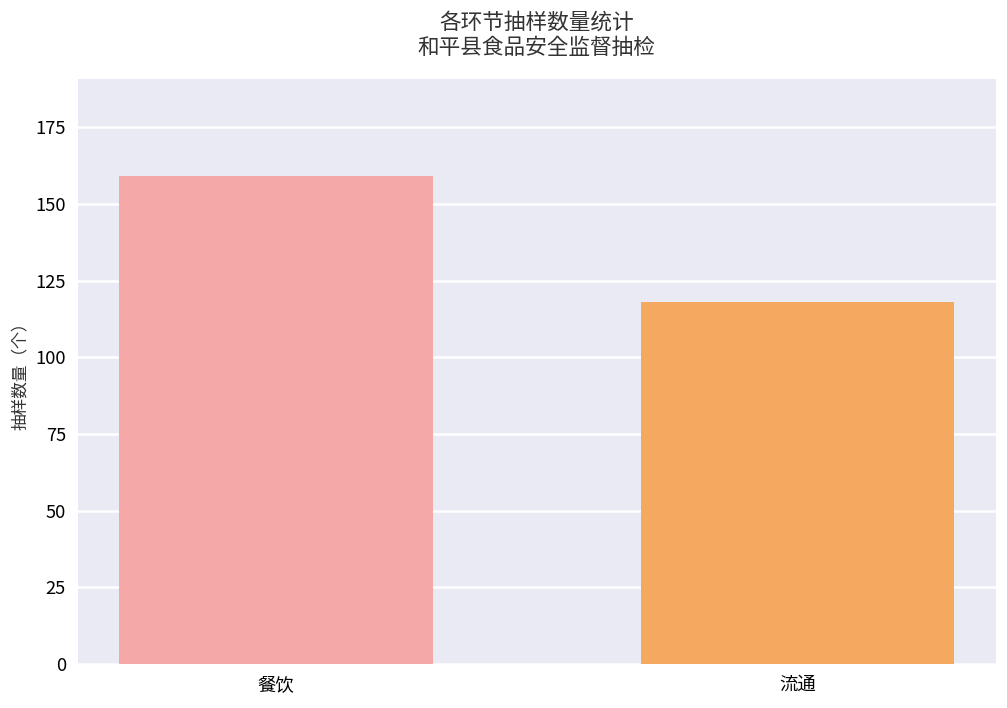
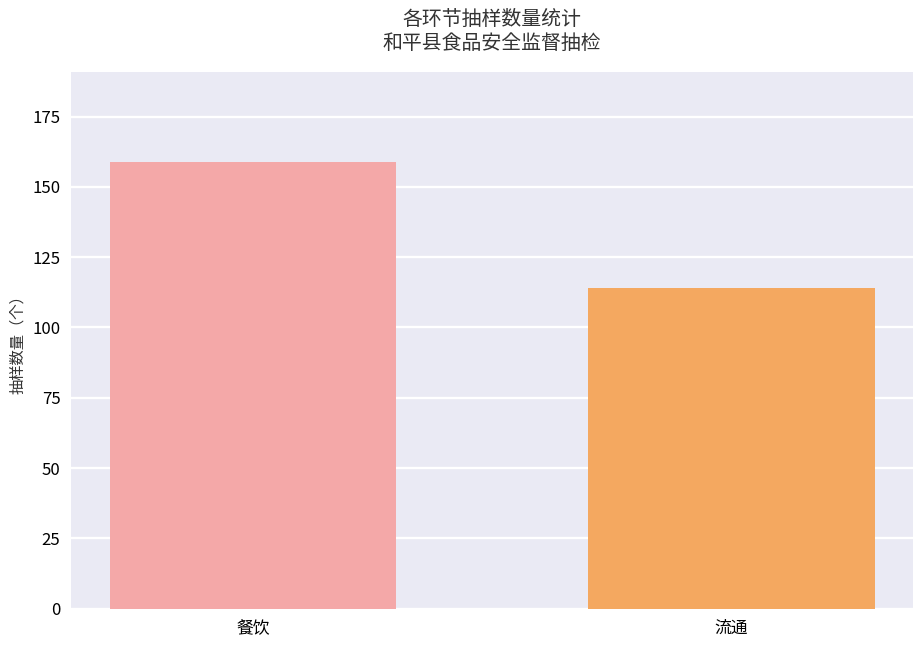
  {
    "餐饮": 159,
-   "流通": 118
+   "流通": 114
  }
